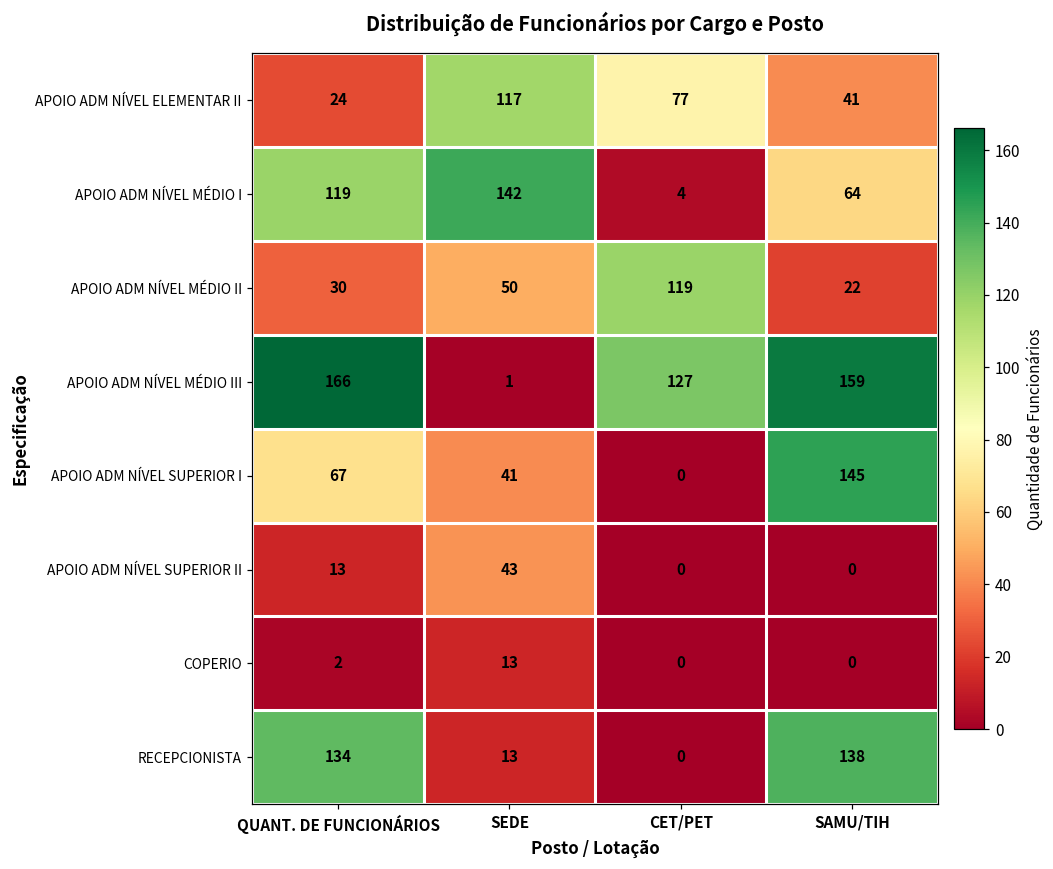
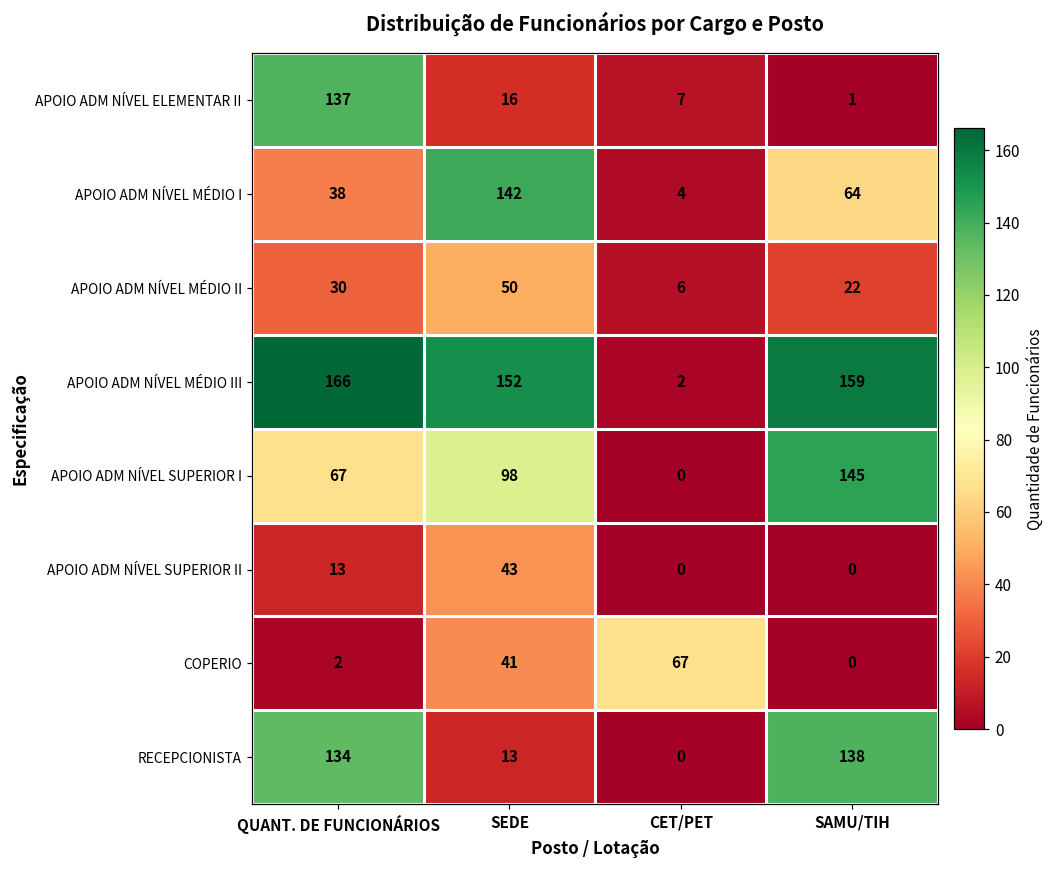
  {
    "APOIO ADM NÍVEL ELEMENTAR II": {
-     "QUANT. DE FUNCIONÁRIOS": 24,
-     "SEDE": 117,
-     "CET/PET": 77,
-     "SAMU/TIH": 41
+     "QUANT. DE FUNCIONÁRIOS": 137,
+     "SEDE": 16,
+     "CET/PET": 7,
+     "SAMU/TIH": 1
    },
    "APOIO ADM NÍVEL MÉDIO I": {
-     "QUANT. DE FUNCIONÁRIOS": 119,
+     "QUANT. DE FUNCIONÁRIOS": 38,
      "SEDE": 142,
      "CET/PET": 4,
      "SAMU/TIH": 64
    },
    "APOIO ADM NÍVEL MÉDIO II": {
      "QUANT. DE FUNCIONÁRIOS": 30,
      "SEDE": 50,
-     "CET/PET": 119,
+     "CET/PET": 6,
      "SAMU/TIH": 22
    },
    "APOIO ADM NÍVEL MÉDIO III": {
      "QUANT. DE FUNCIONÁRIOS": 166,
-     "SEDE": 1,
-     "CET/PET": 127,
+     "SEDE": 152,
+     "CET/PET": 2,
      "SAMU/TIH": 159
    },
    "APOIO ADM NÍVEL SUPERIOR I": {
      "QUANT. DE FUNCIONÁRIOS": 67,
-     "SEDE": 41,
+     "SEDE": 98,
      "CET/PET": 0,
      "SAMU/TIH": 145
    },
    "APOIO ADM NÍVEL SUPERIOR II": {
      "QUANT. DE FUNCIONÁRIOS": 13,
      "SEDE": 43,
      "CET/PET": 0,
      "SAMU/TIH": 0
    },
    "COPERIO": {
      "QUANT. DE FUNCIONÁRIOS": 2,
-     "SEDE": 13,
-     "CET/PET": 0,
+     "SEDE": 41,
+     "CET/PET": 67,
      "SAMU/TIH": 0
    },
    "RECEPCIONISTA": {
      "QUANT. DE FUNCIONÁRIOS": 134,
      "SEDE": 13,
      "CET/PET": 0,
      "SAMU/TIH": 138
    }
  }
